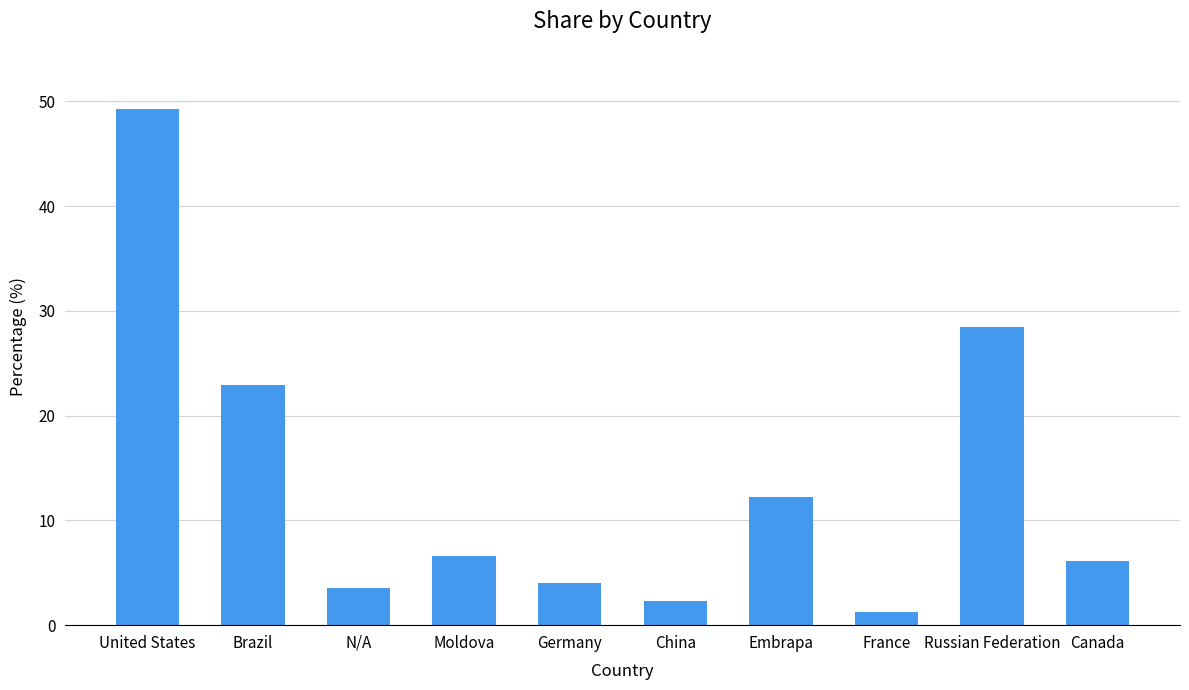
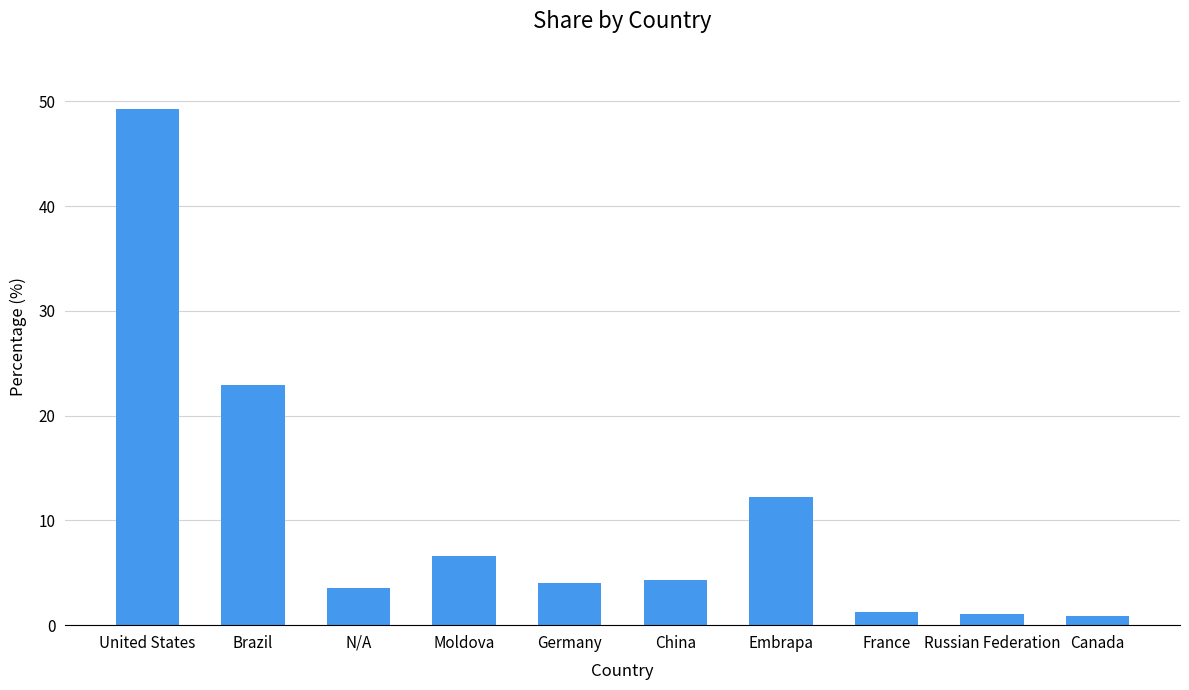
  {
    "United States": 49.2,
    "Brazil": 22.9,
    "N/A": 3.6,
    "Moldova": 6.6,
    "Germany": 4.0,
-   "China": 2.3,
+   "China": 4.3,
    "Embrapa": 12.3,
    "France": 1.3,
-   "Russian Federation": 28.4,
-   "Canada": 6.1
+   "Russian Federation": 1.1,
+   "Canada": 0.9
  }
